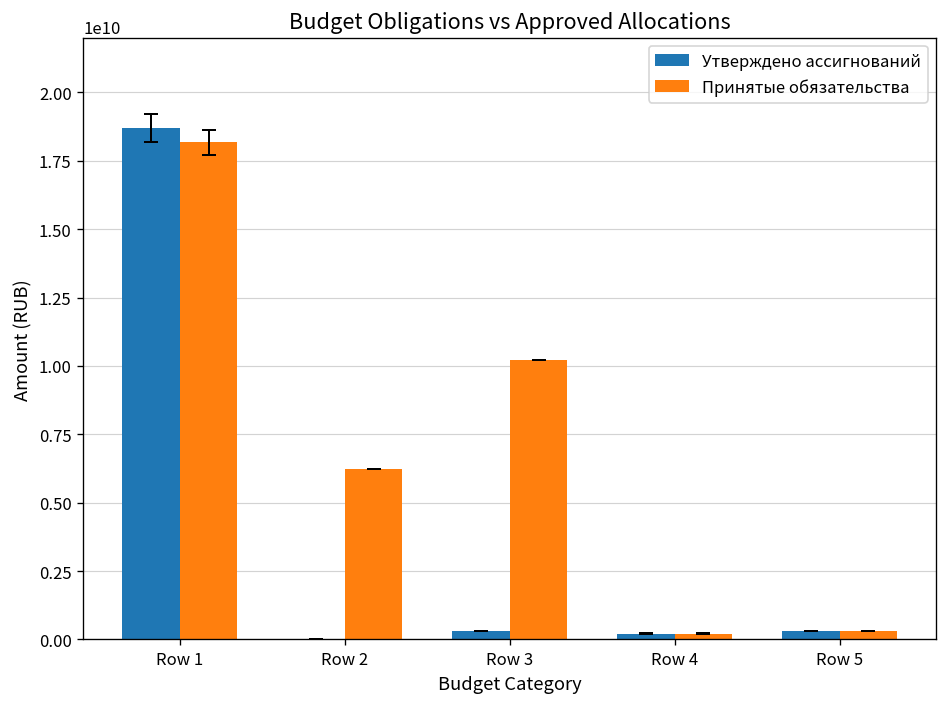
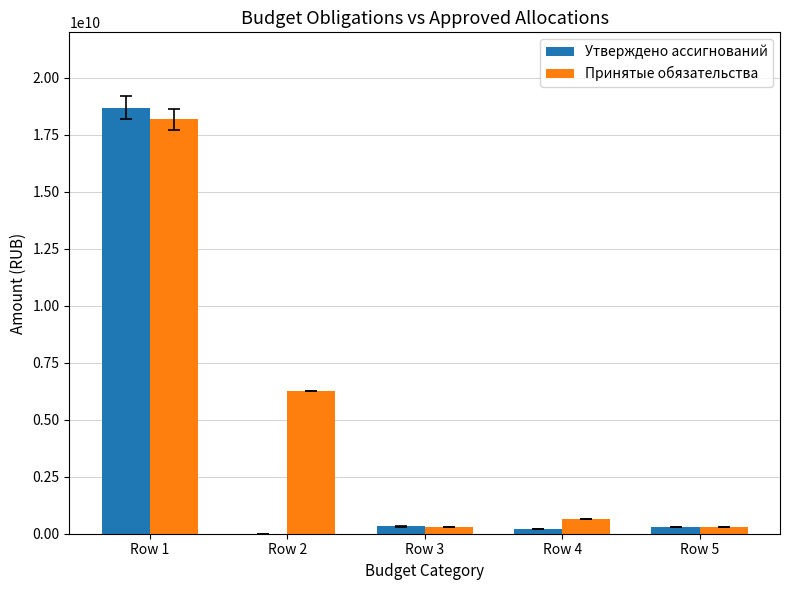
  {
    "Принятые обязательства": {
      "Row 1": 18200000000,
      "Row 2": 6200000000,
-     "Row 3": 10200000000,
-     "Row 4": 200000000,
+     "Row 3": 300000000,
+     "Row 4": 600000000,
      "Row 5": 300000000
    }
  }
